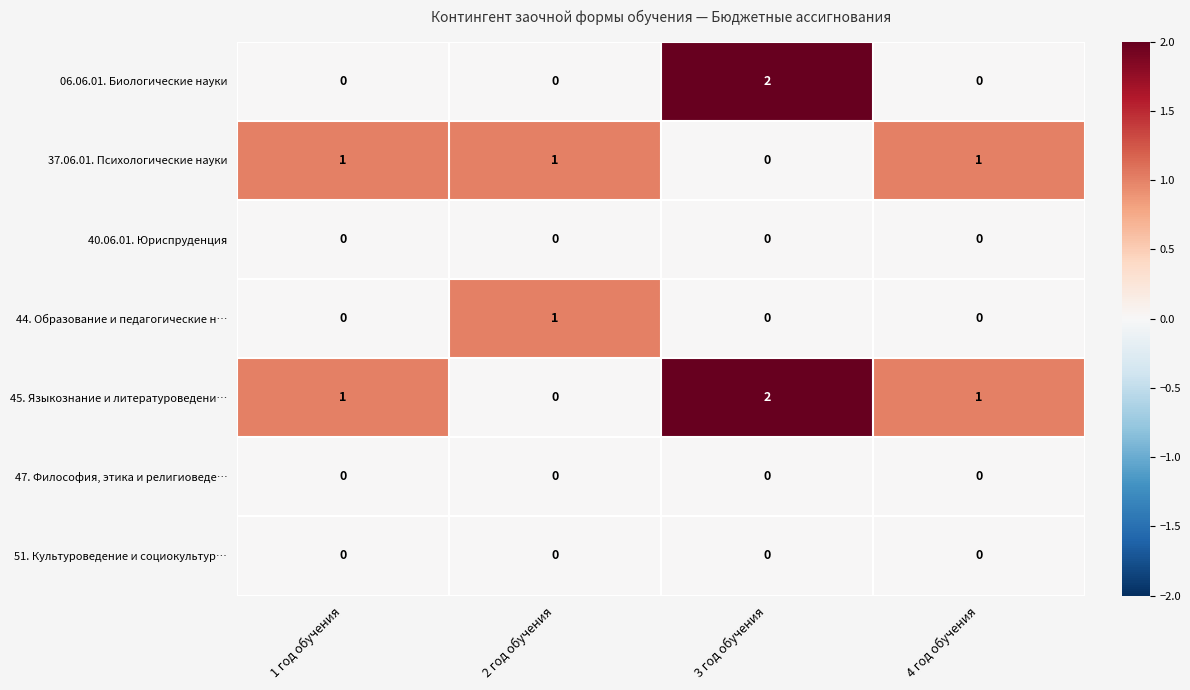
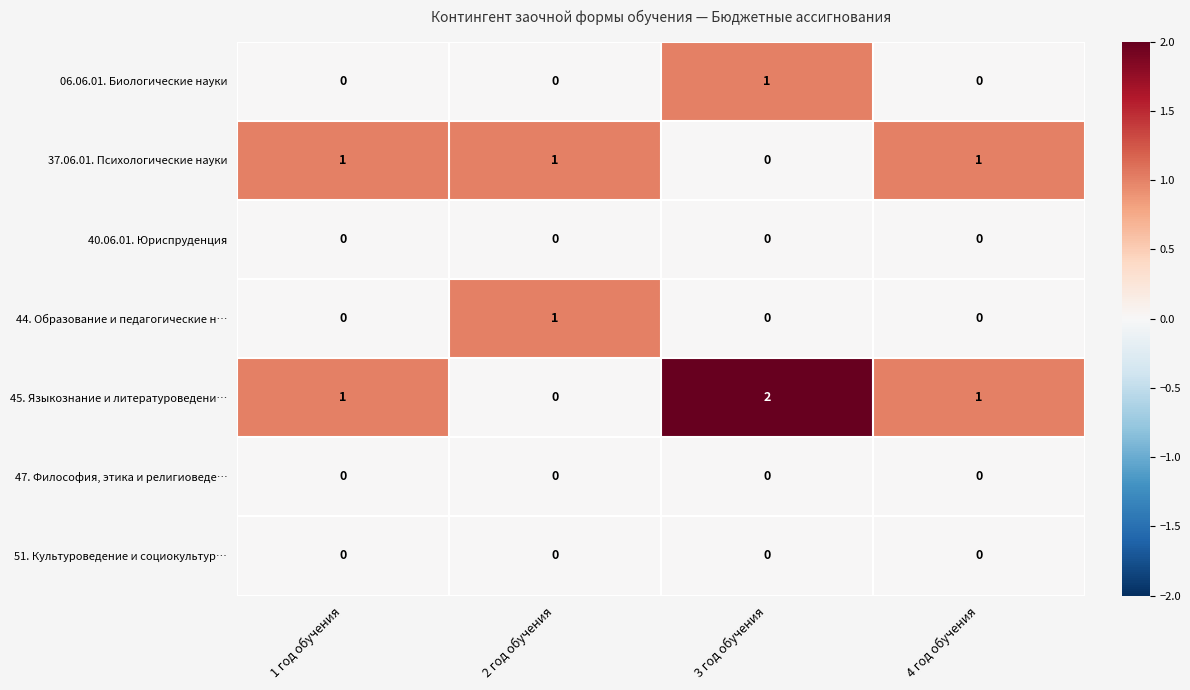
  {
    "06.06.01. Биологические науки": {
      "1 год обучения": 0,
      "2 год обучения": 0,
-     "3 год обучения": 2,
+     "3 год обучения": 1,
      "4 год обучения": 0
    },
    "37.06.01. Психологические науки": {
      "1 год обучения": 1,
      "2 год обучения": 1,
      "3 год обучения": 0,
      "4 год обучения": 1
    },
    "40.06.01. Юриспруденция": {
      "1 год обучения": 0,
      "2 год обучения": 0,
      "3 год обучения": 0,
      "4 год обучения": 0
    },
    "44. Образование и педагогические н…": {
      "1 год обучения": 0,
      "2 год обучения": 1,
      "3 год обучения": 0,
      "4 год обучения": 0
    },
    "45. Языкознание и литературоведени…": {
      "1 год обучения": 1,
      "2 год обучения": 0,
      "3 год обучения": 2,
      "4 год обучения": 1
    },
    "47. Философия, этика и религиоведе…": {
      "1 год обучения": 0,
      "2 год обучения": 0,
      "3 год обучения": 0,
      "4 год обучения": 0
    },
    "51. Культуроведение и социокультур…": {
      "1 год обучения": 0,
      "2 год обучения": 0,
      "3 год обучения": 0,
      "4 год обучения": 0
    }
  }
